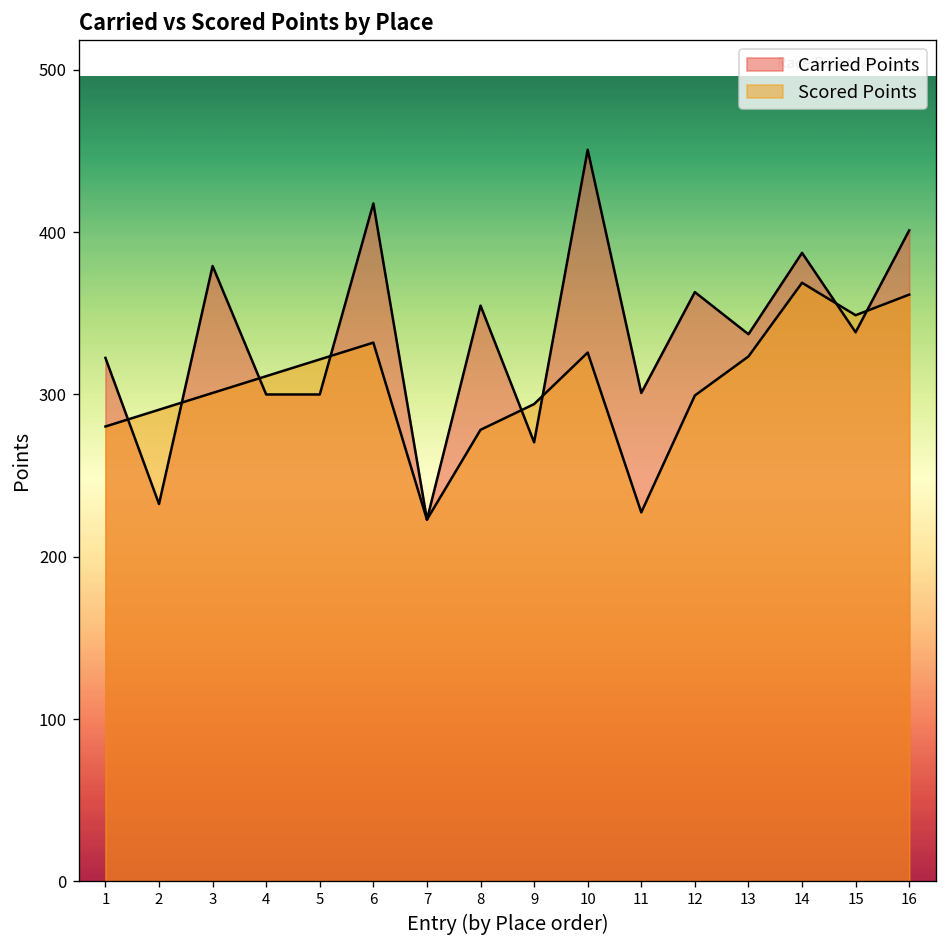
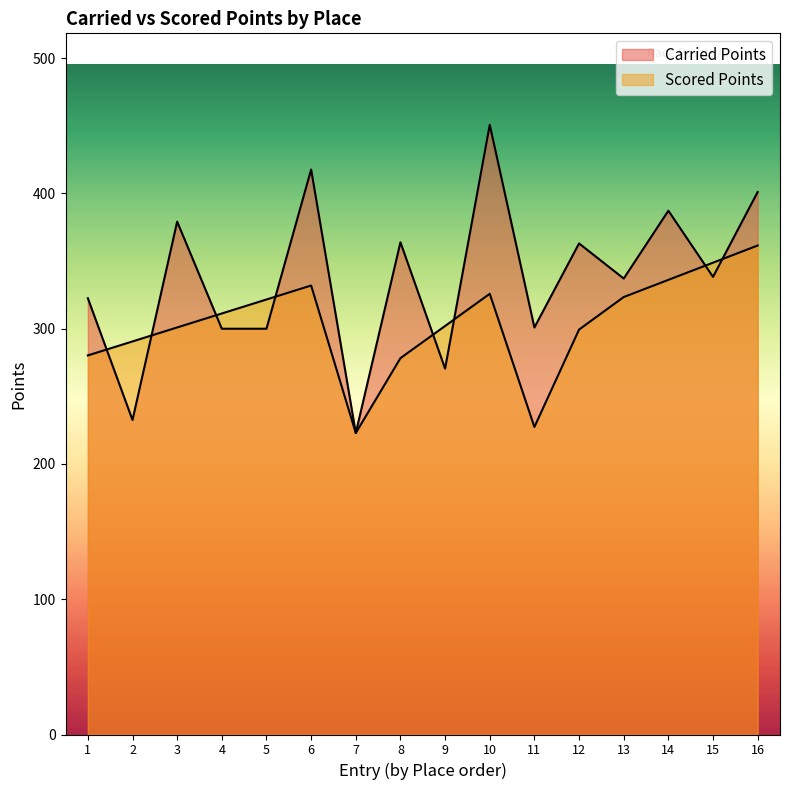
  {
    "Carried Points": {
      "1": 323,
      "2": 233,
      "3": 379,
      "4": 300,
      "5": 300,
      "6": 418,
-     "8": 355,
+     "8": 364,
      "9": 271,
      "10": 451,
      "11": 301,
      "12": 363,
      "13": 337,
      "14": 387,
      "15": 338,
      "16": 401
    },
    "Scored Points": {
      "1": 280,
      "2": 291,
      "3": 301,
      "4": 311,
      "5": 322,
      "6": 332,
      "8": 278,
-     "9": 294,
+     "9": 302,
      "10": 326,
      "11": 227,
      "12": 299,
      "13": 323,
-     "14": 369,
+     "14": 336,
      "15": 349,
      "16": 362
    }
  }
